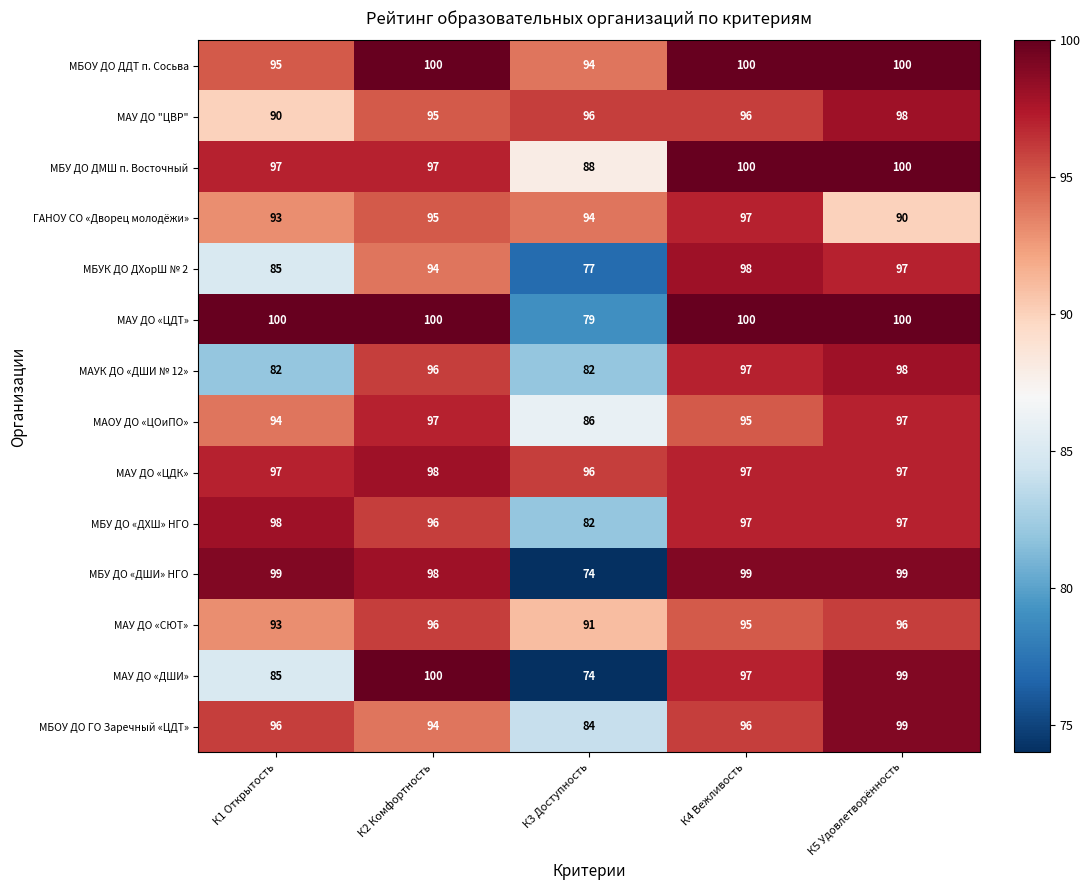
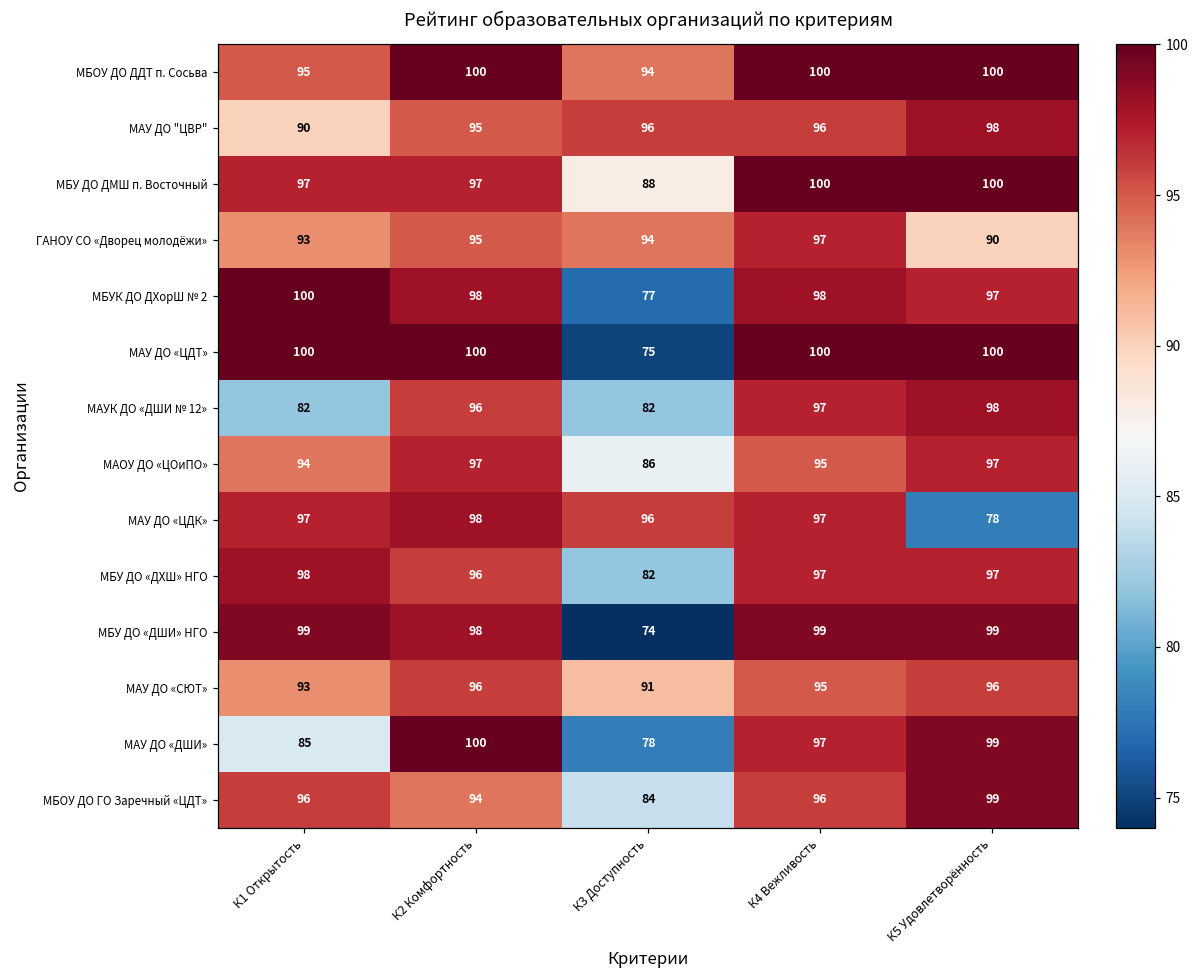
  {
    "МБОУ ДО ДДТ п. Сосьва": {
      "К1 Открытость": 95,
      "К2 Комфортность": 100,
      "К3 Доступность": 94,
      "К4 Вежливость": 100,
      "К5 Удовлетворённость": 100
    },
    "МАУ ДО \"ЦВР\"": {
      "К1 Открытость": 90,
      "К2 Комфортность": 95,
      "К3 Доступность": 96,
      "К4 Вежливость": 96,
      "К5 Удовлетворённость": 98
    },
    "МБУ ДО ДМШ п. Восточный": {
      "К1 Открытость": 97,
      "К2 Комфортность": 97,
      "К3 Доступность": 88,
      "К4 Вежливость": 100,
      "К5 Удовлетворённость": 100
    },
    "ГАНОУ СО «Дворец молодёжи»": {
      "К1 Открытость": 93,
      "К2 Комфортность": 95,
      "К3 Доступность": 94,
      "К4 Вежливость": 97,
      "К5 Удовлетворённость": 90
    },
    "МБУК ДО ДХорШ № 2": {
-     "К1 Открытость": 85,
-     "К2 Комфортность": 94,
+     "К1 Открытость": 100,
+     "К2 Комфортность": 98,
      "К3 Доступность": 77,
      "К4 Вежливость": 98,
      "К5 Удовлетворённость": 97
    },
    "МАУ ДО «ЦДТ»": {
      "К1 Открытость": 100,
      "К2 Комфортность": 100,
-     "К3 Доступность": 79,
+     "К3 Доступность": 75,
      "К4 Вежливость": 100,
      "К5 Удовлетворённость": 100
    },
    "МАУК ДО «ДШИ № 12»": {
      "К1 Открытость": 82,
      "К2 Комфортность": 96,
      "К3 Доступность": 82,
      "К4 Вежливость": 97,
      "К5 Удовлетворённость": 98
    },
    "МАОУ ДО «ЦОиПО»": {
      "К1 Открытость": 94,
      "К2 Комфортность": 97,
      "К3 Доступность": 86,
      "К4 Вежливость": 95,
      "К5 Удовлетворённость": 97
    },
    "МАУ ДО «ЦДК»": {
      "К1 Открытость": 97,
      "К2 Комфортность": 98,
      "К3 Доступность": 96,
      "К4 Вежливость": 97,
-     "К5 Удовлетворённость": 97
+     "К5 Удовлетворённость": 78
    },
    "МБУ ДО «ДХШ» НГО": {
      "К1 Открытость": 98,
      "К2 Комфортность": 96,
      "К3 Доступность": 82,
      "К4 Вежливость": 97,
      "К5 Удовлетворённость": 97
    },
    "МБУ ДО «ДШИ» НГО": {
      "К1 Открытость": 99,
      "К2 Комфортность": 98,
      "К3 Доступность": 74,
      "К4 Вежливость": 99,
      "К5 Удовлетворённость": 99
    },
    "МАУ ДО «СЮТ»": {
      "К1 Открытость": 93,
      "К2 Комфортность": 96,
      "К3 Доступность": 91,
      "К4 Вежливость": 95,
      "К5 Удовлетворённость": 96
    },
    "МАУ ДО «ДШИ»": {
      "К1 Открытость": 85,
      "К2 Комфортность": 100,
-     "К3 Доступность": 74,
+     "К3 Доступность": 78,
      "К4 Вежливость": 97,
      "К5 Удовлетворённость": 99
    },
    "МБОУ ДО ГО Заречный «ЦДТ»": {
      "К1 Открытость": 96,
      "К2 Комфортность": 94,
      "К3 Доступность": 84,
      "К4 Вежливость": 96,
      "К5 Удовлетворённость": 99
    }
  }
